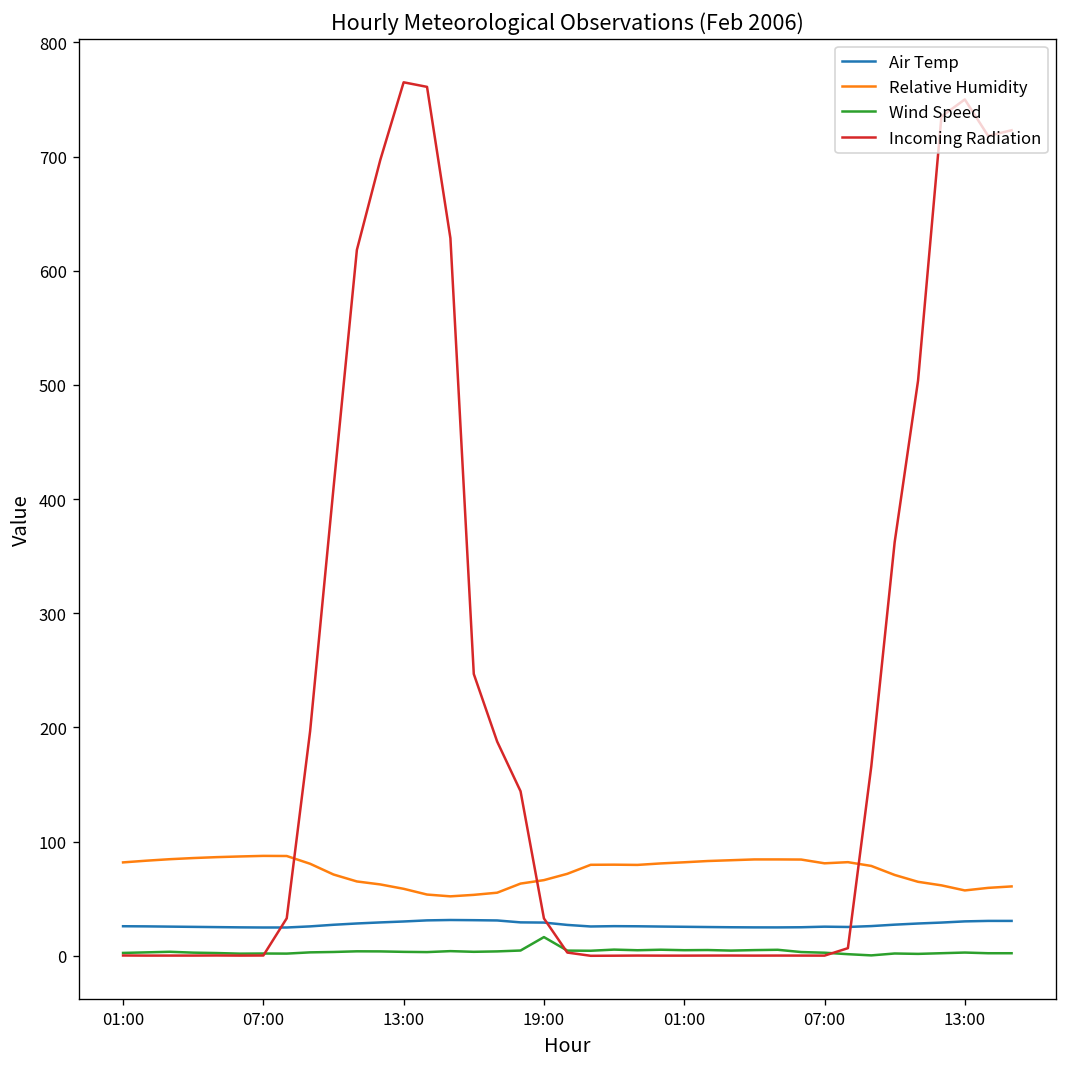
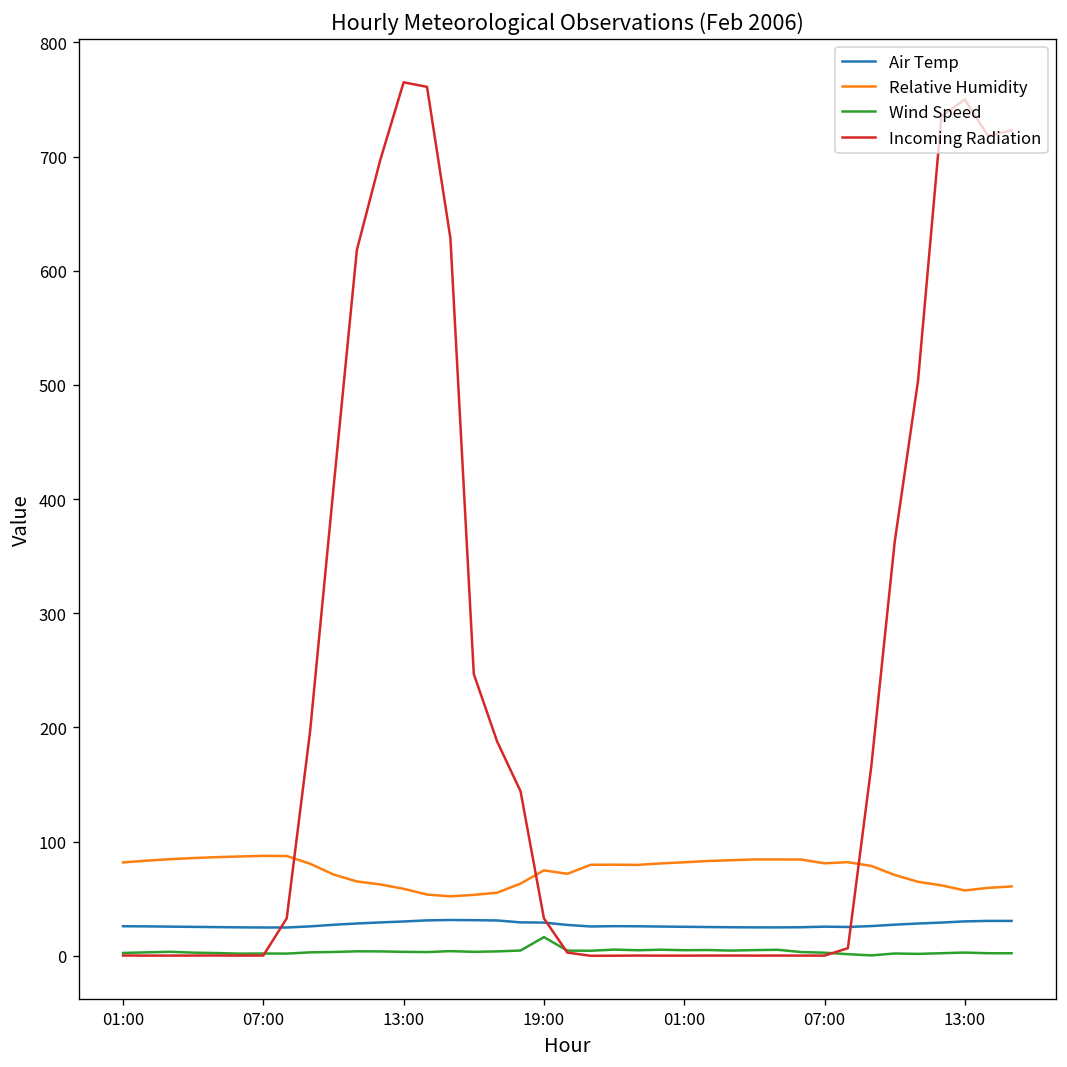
  {
    "Air Temp": {
      "19:00": 30
    },
    "Relative Humidity": {
-     "19:00": 66
+     "19:00": 75
    },
    "Wind Speed": {
      "19:00": 20
    },
    "Incoming Radiation": {
      "19:00": 30
    }
  }
